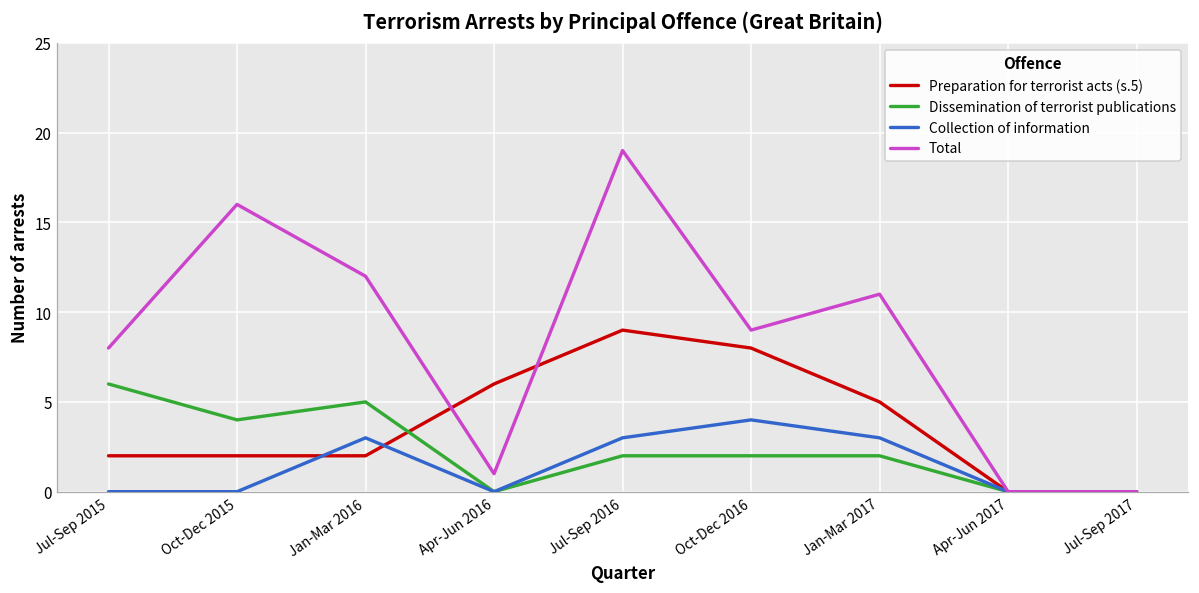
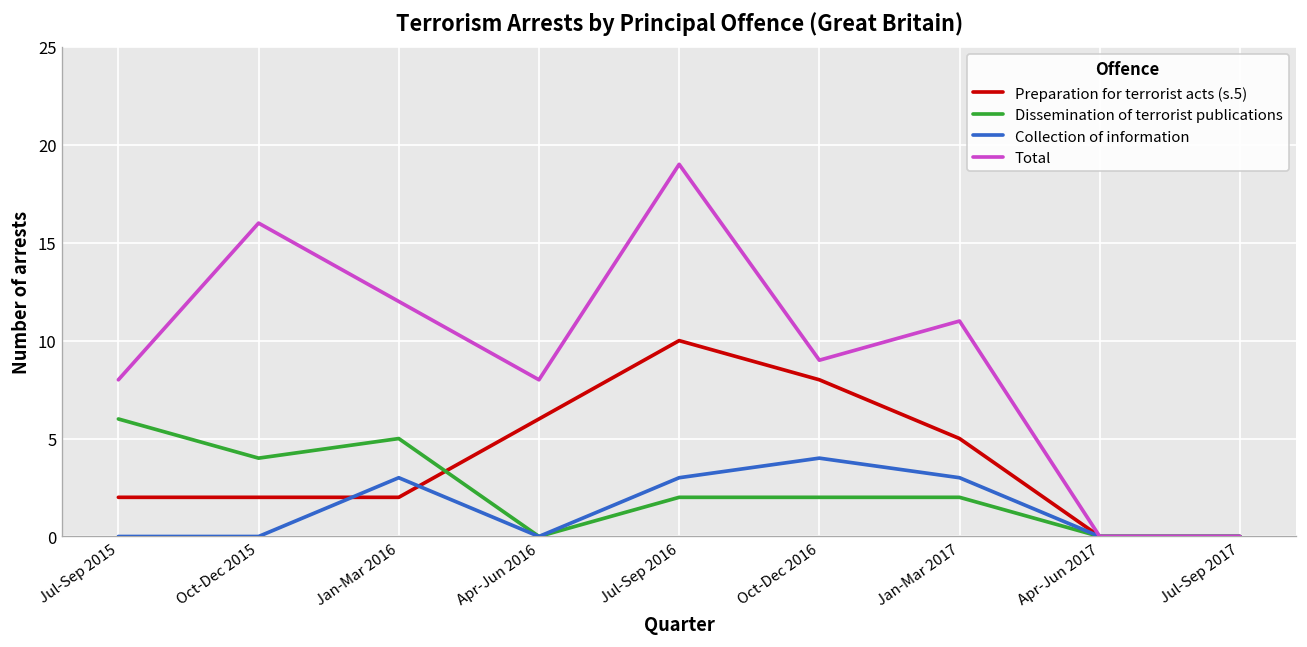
  {
    "Preparation for terrorist acts (s.5)": {
      "Jul-Sep 2015": 2,
      "Oct-Dec 2015": 2,
      "Jan-Mar 2016": 2,
      "Apr-Jun 2016": 6,
-     "Jul-Sep 2016": 9,
+     "Jul-Sep 2016": 10,
      "Oct-Dec 2016": 8,
      "Jan-Mar 2017": 5
    },
    "Dissemination of terrorist publications": {
      "Jul-Sep 2015": 6,
      "Oct-Dec 2015": 4,
      "Jan-Mar 2016": 5,
      "Jul-Sep 2016": 2,
      "Oct-Dec 2016": 2,
      "Jan-Mar 2017": 2
    },
    "Collection of information": {
      "Jul-Sep 2015": 0,
      "Oct-Dec 2015": 0,
      "Jan-Mar 2016": 3,
      "Jul-Sep 2016": 3,
      "Oct-Dec 2016": 4,
      "Jan-Mar 2017": 3
    },
    "Total": {
      "Jul-Sep 2015": 8,
      "Oct-Dec 2015": 16,
      "Jan-Mar 2016": 12,
-     "Apr-Jun 2016": 1,
+     "Apr-Jun 2016": 8,
      "Jul-Sep 2016": 19,
      "Oct-Dec 2016": 9,
      "Jan-Mar 2017": 11
    }
  }
